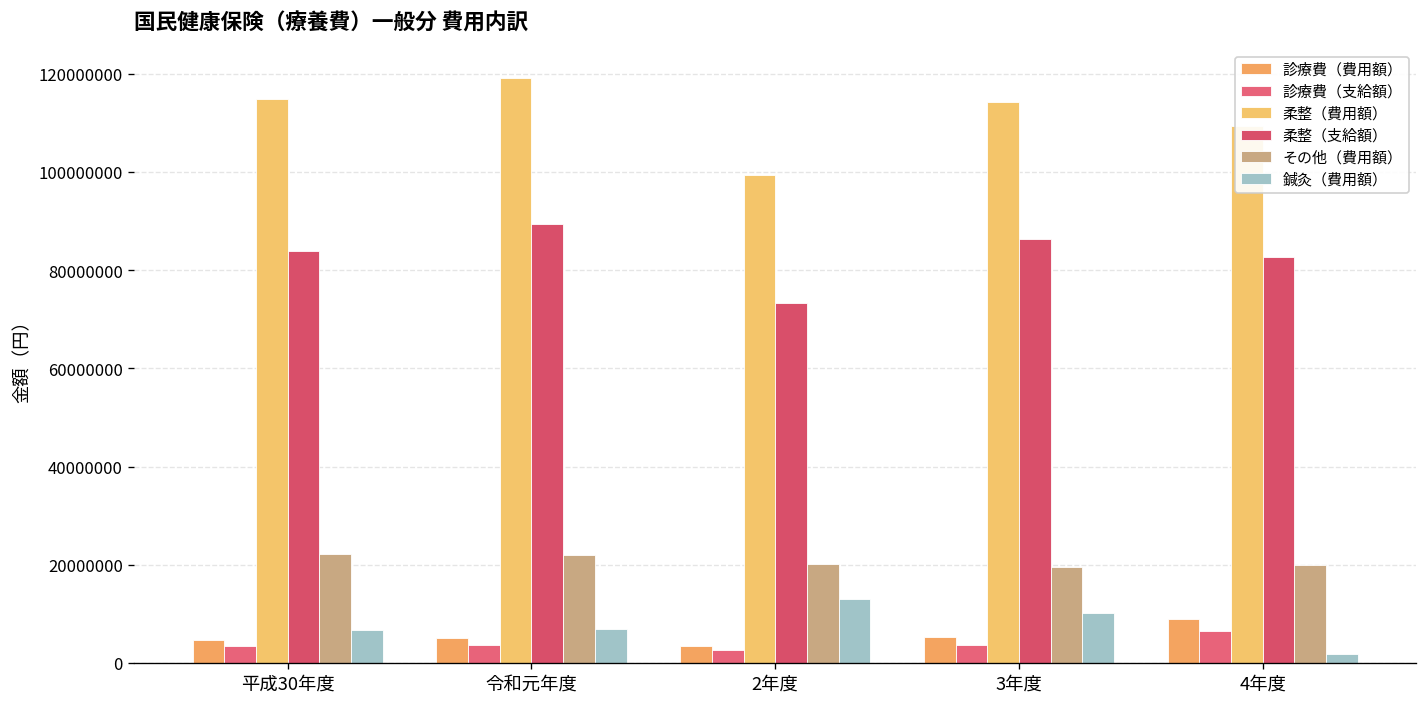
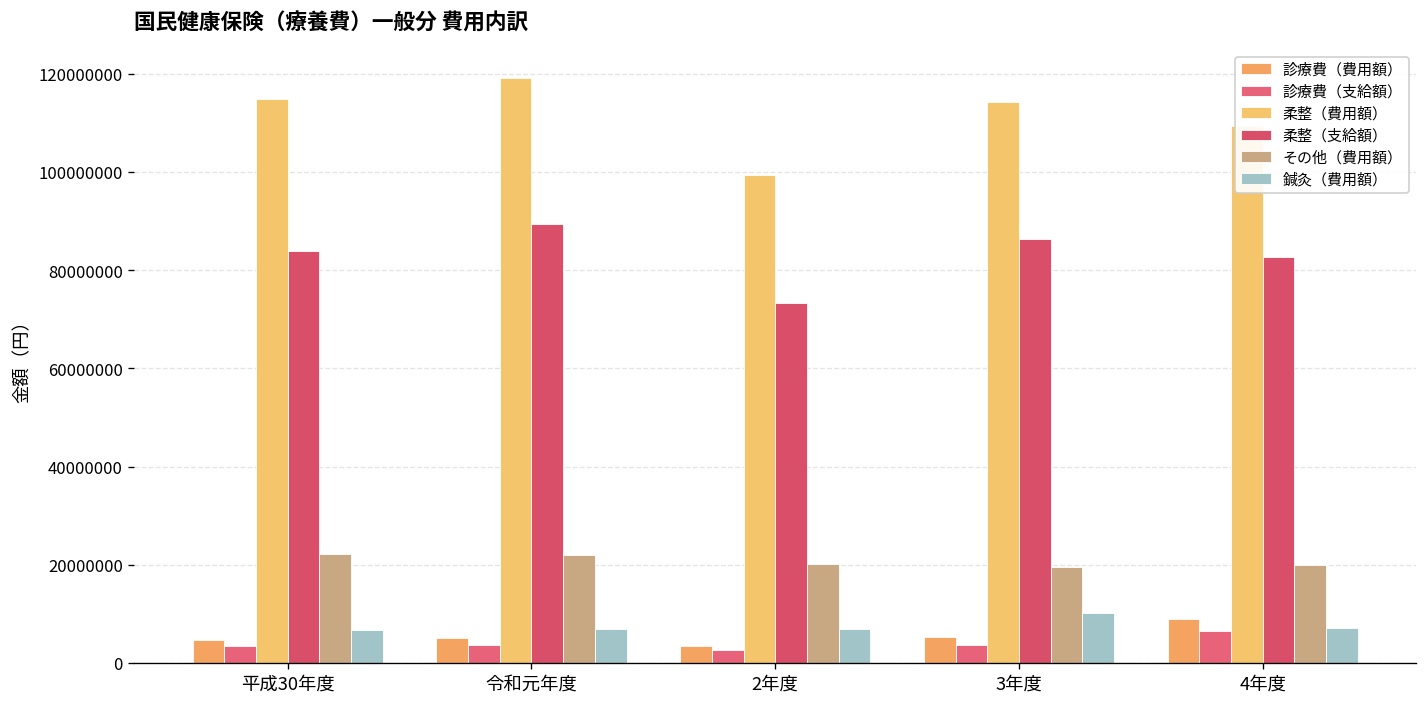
  {
    "鍼灸（費用額）": {
      "平成30年度": 7000000,
      "令和元年度": 7000000,
-     "2年度": 13000000,
+     "2年度": 7000000,
      "3年度": 10000000,
-     "4年度": 2000000
+     "4年度": 7000000
    }
  }
